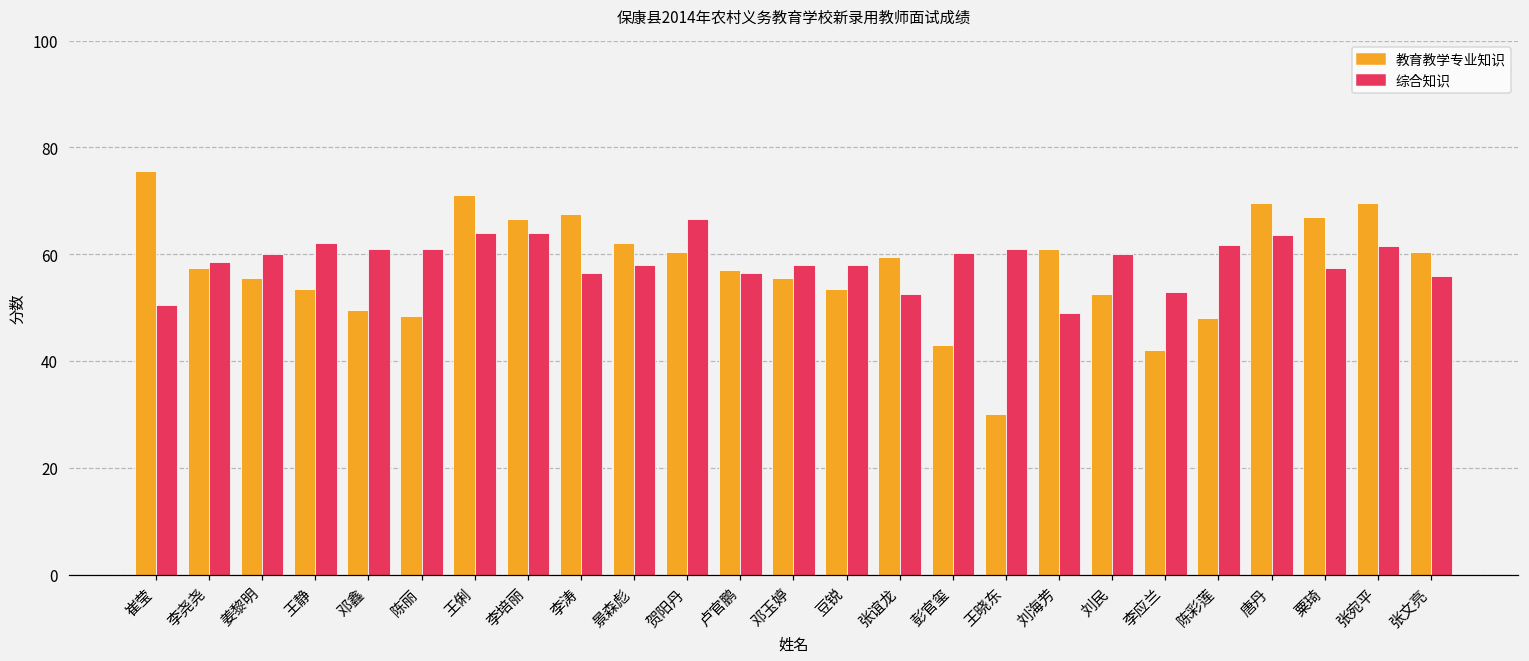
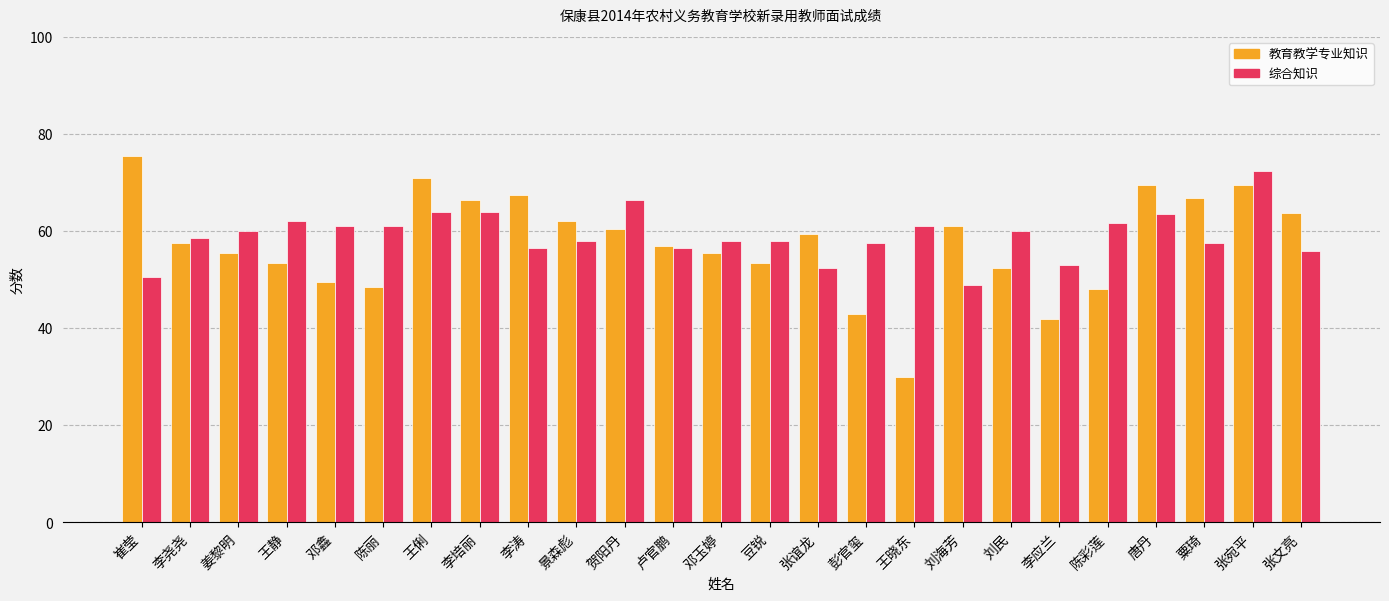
  {
    "教育教学专业知识": {
      "崔莹": 76,
      "李尧尧": 58,
      "姜黎明": 56,
      "王静": 54,
      "邓鑫": 50,
      "陈丽": 49,
      "王俐": 71,
      "李培丽": 67,
      "李涛": 68,
      "景森彪": 62,
      "贺阳丹": 61,
      "卢官鹏": 57,
      "邓玉婷": 56,
      "豆锐": 54,
      "张谊龙": 60,
      "彭官玺": 43,
      "王晓东": 30,
      "刘海芳": 61,
      "刘民": 53,
      "李应兰": 42,
      "陈彩莲": 48,
      "唐丹": 70,
      "粟琦": 67,
      "张宛平": 70,
-     "张文亮": 61
+     "张文亮": 64
    },
    "综合知识": {
      "崔莹": 51,
      "李尧尧": 59,
      "姜黎明": 60,
      "王静": 62,
      "邓鑫": 61,
      "陈丽": 61,
      "王俐": 64,
      "李培丽": 64,
      "李涛": 57,
      "景森彪": 58,
      "贺阳丹": 67,
      "卢官鹏": 57,
      "邓玉婷": 58,
      "豆锐": 58,
      "张谊龙": 53,
-     "彭官玺": 60,
+     "彭官玺": 58,
      "王晓东": 61,
      "刘海芳": 49,
      "刘民": 60,
      "李应兰": 53,
      "陈彩莲": 62,
      "唐丹": 64,
      "粟琦": 58,
-     "张宛平": 62,
+     "张宛平": 72,
      "张文亮": 56
    }
  }
